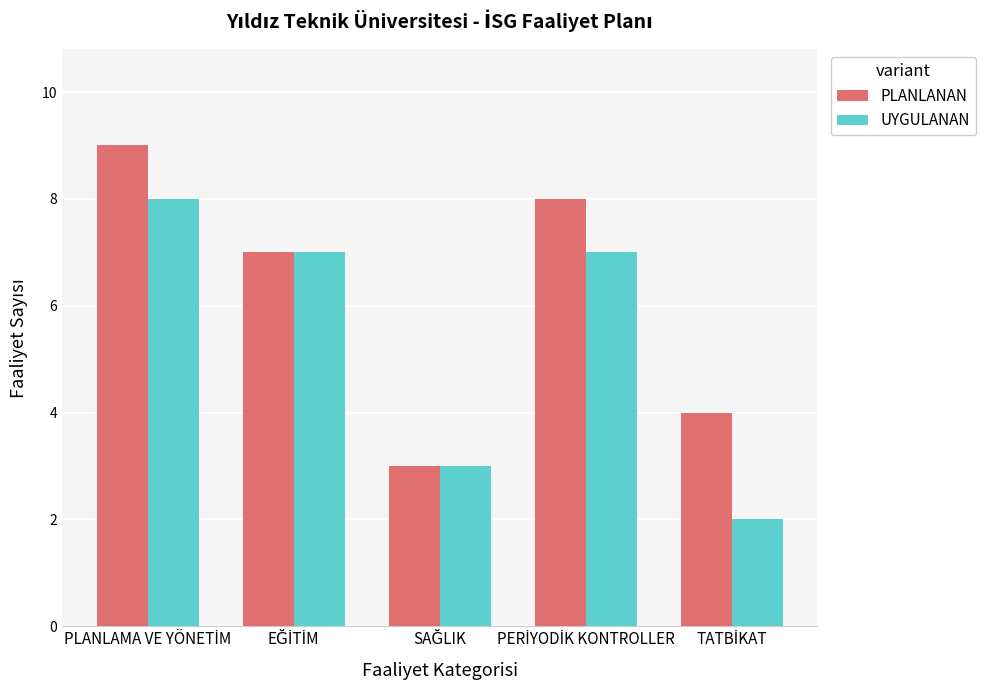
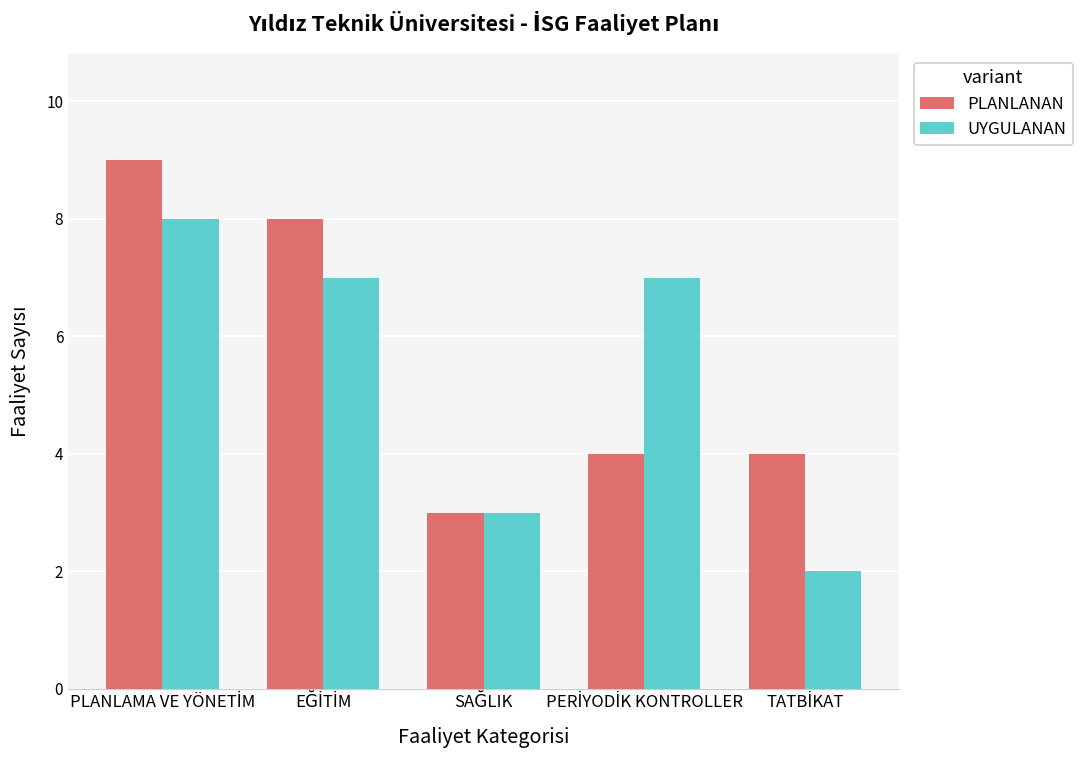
  {
    "PLANLANAN": {
      "PLANLAMA VE YÖNETİM": 9,
-     "EĞİTİM": 7,
+     "EĞİTİM": 8,
      "SAĞLIK": 3,
-     "PERİYODİK KONTROLLER": 8,
+     "PERİYODİK KONTROLLER": 4,
      "TATBİKAT": 4
    },
    "UYGULANAN": {
      "PLANLAMA VE YÖNETİM": 8,
      "EĞİTİM": 7,
      "SAĞLIK": 3,
      "PERİYODİK KONTROLLER": 7,
      "TATBİKAT": 2
    }
  }
